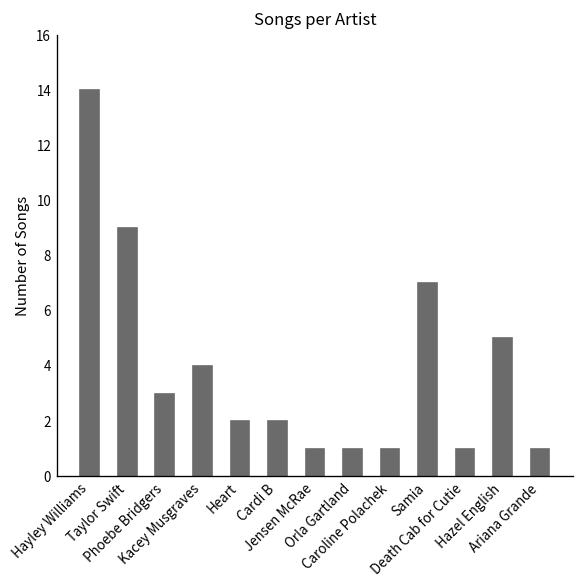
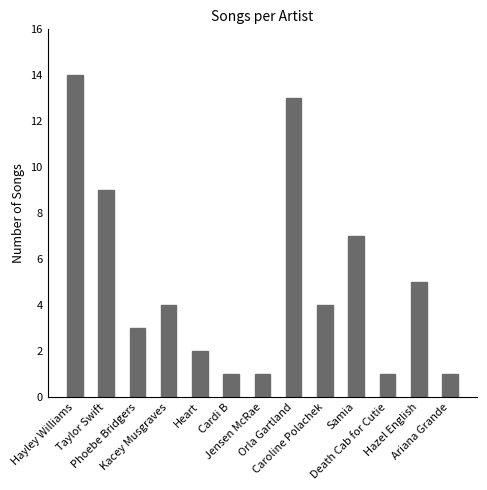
  {
    "Hayley Williams": 14,
    "Taylor Swift": 9,
    "Phoebe Bridgers": 3,
    "Kacey Musgraves": 4,
    "Heart": 2,
-   "Cardi B": 2,
+   "Cardi B": 1,
    "Jensen McRae": 1,
-   "Orla Gartland": 1,
-   "Caroline Polachek": 1,
+   "Orla Gartland": 13,
+   "Caroline Polachek": 4,
    "Samia": 7,
    "Death Cab for Cutie": 1,
    "Hazel English": 5,
    "Ariana Grande": 1
  }
